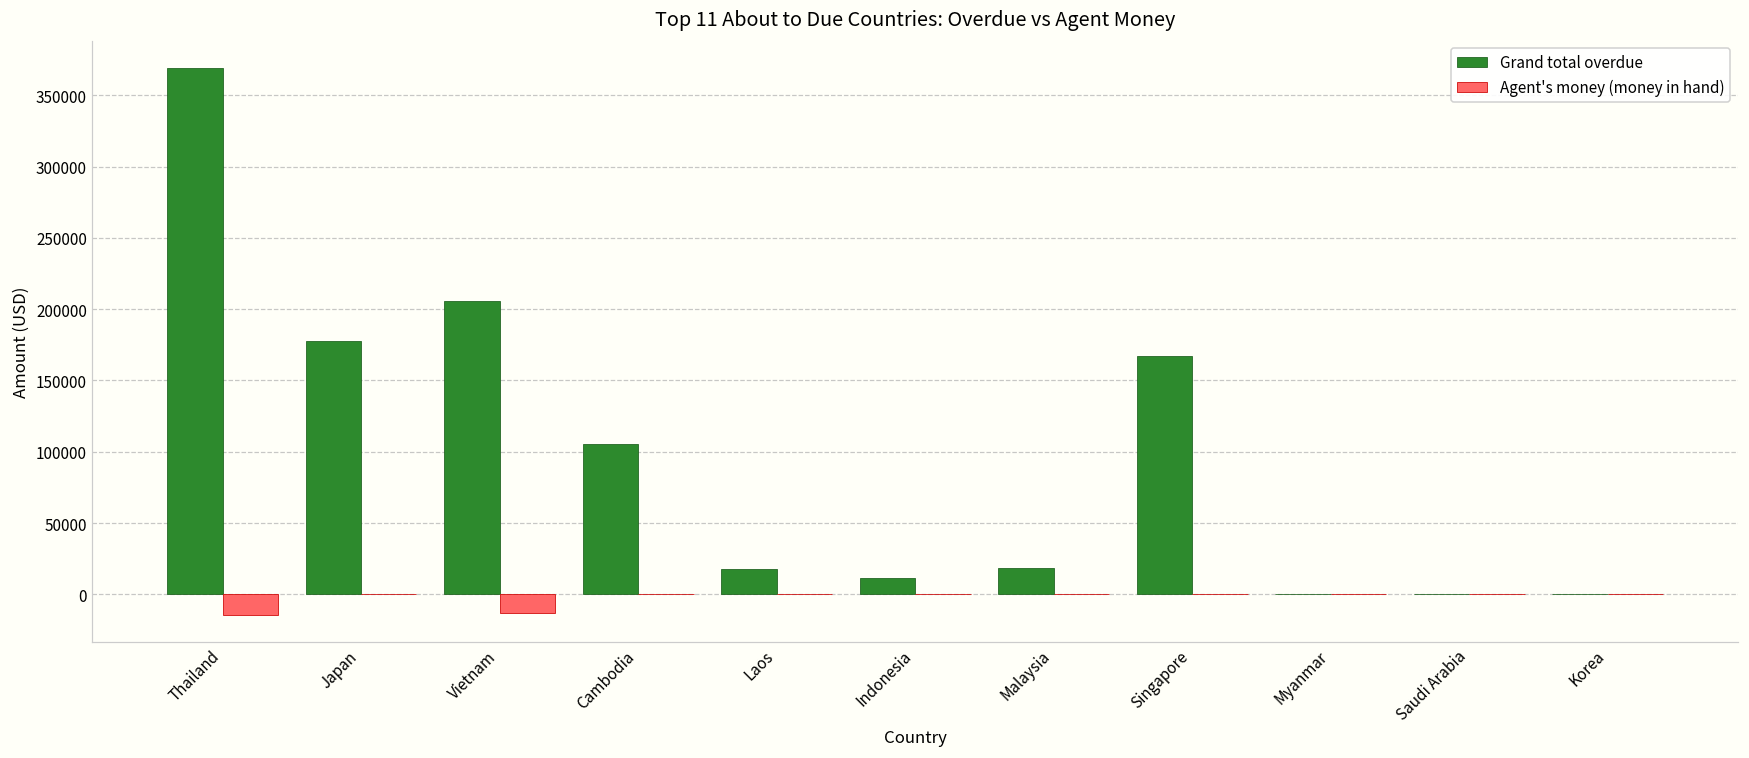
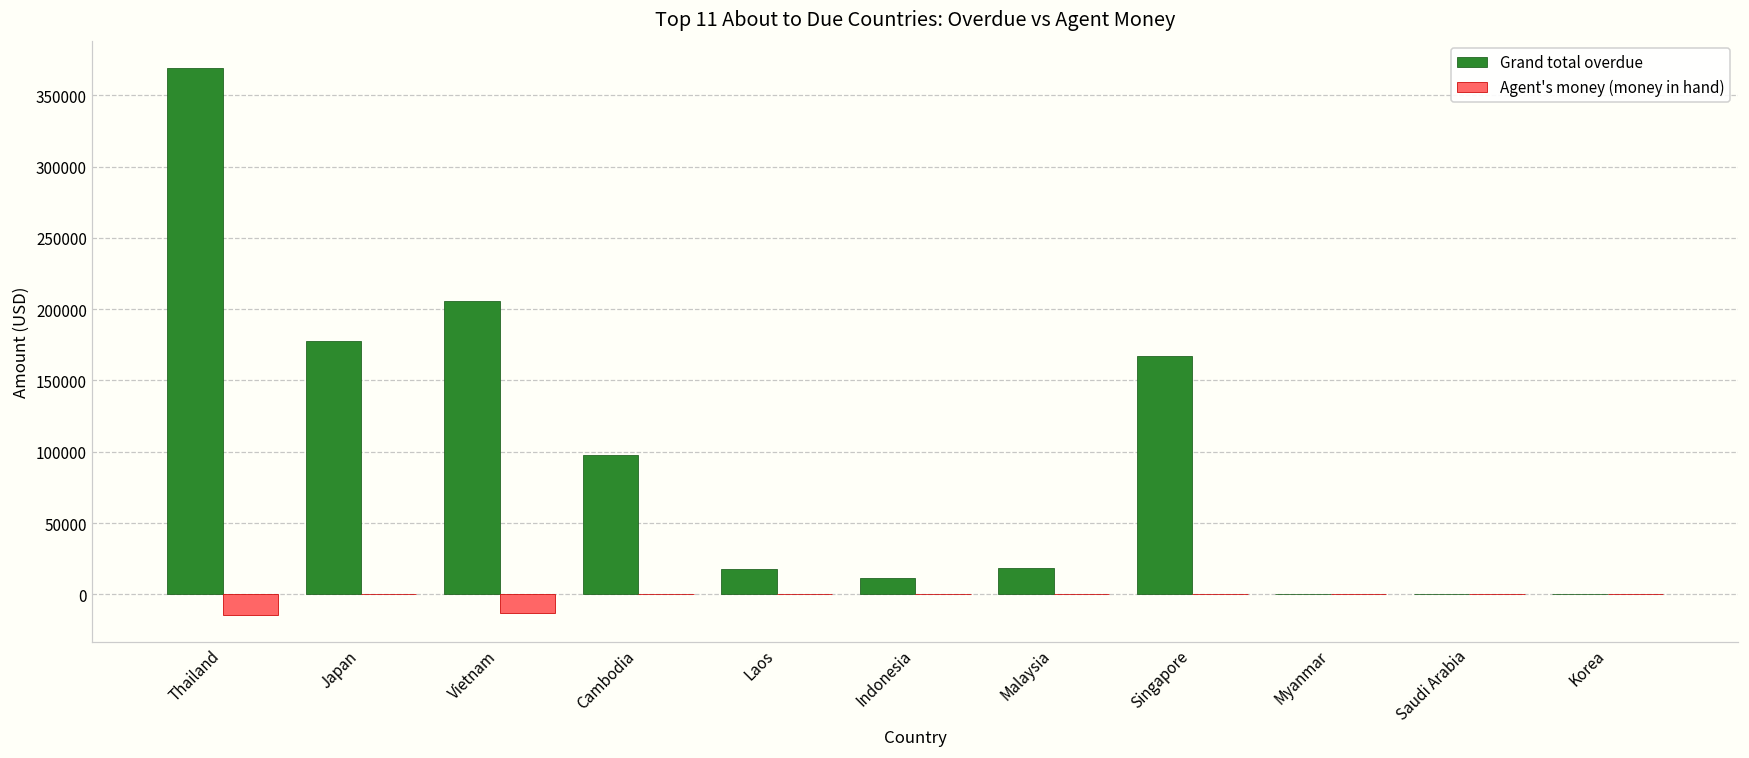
  {
    "Grand total overdue": {
      "Thailand": 369000,
      "Japan": 178000,
      "Vietnam": 206000,
-     "Cambodia": 106000,
+     "Cambodia": 98000,
      "Laos": 18000,
      "Indonesia": 11000,
      "Malaysia": 19000,
      "Singapore": 167000,
      "Myanmar": 0,
      "Saudi Arabia": 0,
      "Korea": 0
    },
    "Agent's money (money in hand)": {
      "Thailand": -14000,
      "Japan": 0,
      "Vietnam": -13000,
      "Cambodia": 0,
      "Laos": 0,
      "Indonesia": 0,
      "Malaysia": 0,
      "Singapore": 0,
      "Myanmar": 0,
      "Saudi Arabia": 0,
      "Korea": 0
    }
  }
